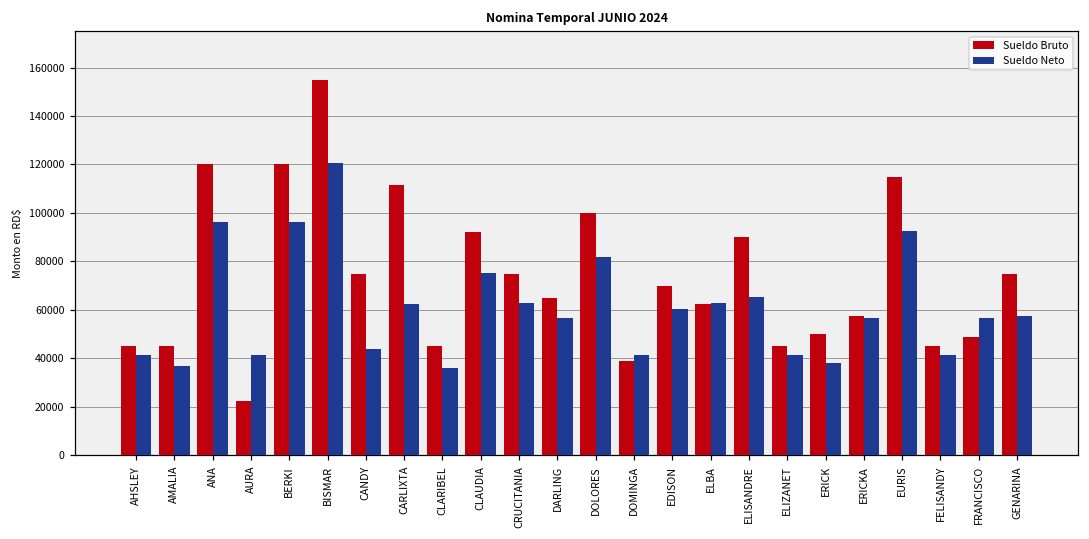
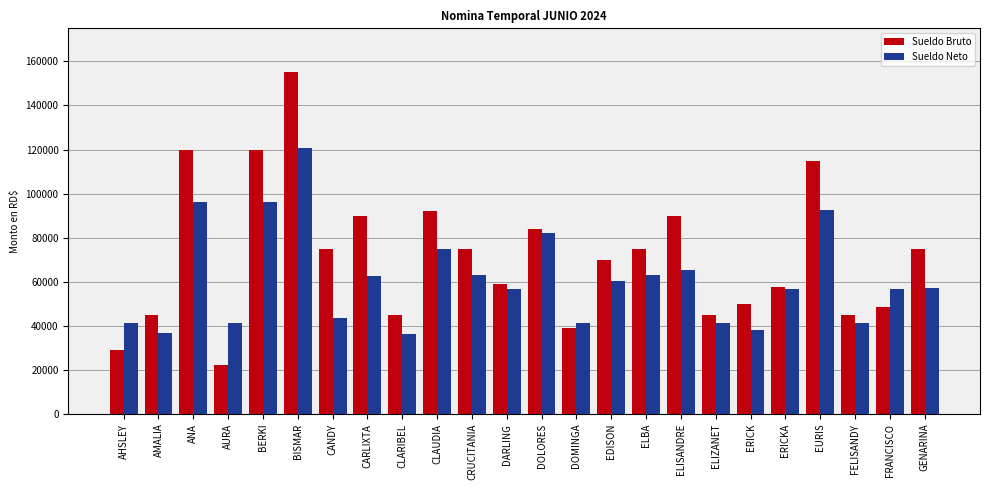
  {
    "Sueldo Bruto": {
-     "AHSLEY": 45000,
+     "AHSLEY": 29000,
      "AMALIA": 45000,
      "ANA": 120000,
      "AURA": 22000,
      "BERKI": 120000,
      "BISMAR": 155000,
      "CANDY": 75000,
-     "CARLIXTA": 112000,
+     "CARLIXTA": 90000,
      "CLARIBEL": 45000,
      "CLAUDIA": 92000,
      "CRUCITANIA": 75000,
-     "DARLING": 65000,
-     "DOLORES": 100000,
+     "DARLING": 59000,
+     "DOLORES": 84000,
      "DOMINGA": 39000,
      "EDISON": 70000,
-     "ELBA": 63000,
+     "ELBA": 75000,
      "ELISANDRE": 90000,
      "ELIZANET": 45000,
      "ERICK": 50000,
      "ERICKA": 57000,
      "EURIS": 115000,
      "FELISANDY": 45000,
      "FRANCISCO": 49000,
      "GENARINA": 75000
    },
    "Sueldo Neto": {
      "AHSLEY": 41000,
      "AMALIA": 37000,
      "ANA": 96000,
      "AURA": 41000,
      "BERKI": 96000,
      "BISMAR": 121000,
      "CANDY": 44000,
      "CARLIXTA": 62000,
      "CLARIBEL": 36000,
      "CLAUDIA": 75000,
      "CRUCITANIA": 63000,
      "DARLING": 57000,
      "DOLORES": 82000,
      "DOMINGA": 41000,
      "EDISON": 60000,
      "ELBA": 63000,
      "ELISANDRE": 65000,
      "ELIZANET": 41000,
      "ERICK": 38000,
      "ERICKA": 57000,
      "EURIS": 93000,
      "FELISANDY": 41000,
      "FRANCISCO": 57000,
      "GENARINA": 57000
    }
  }
